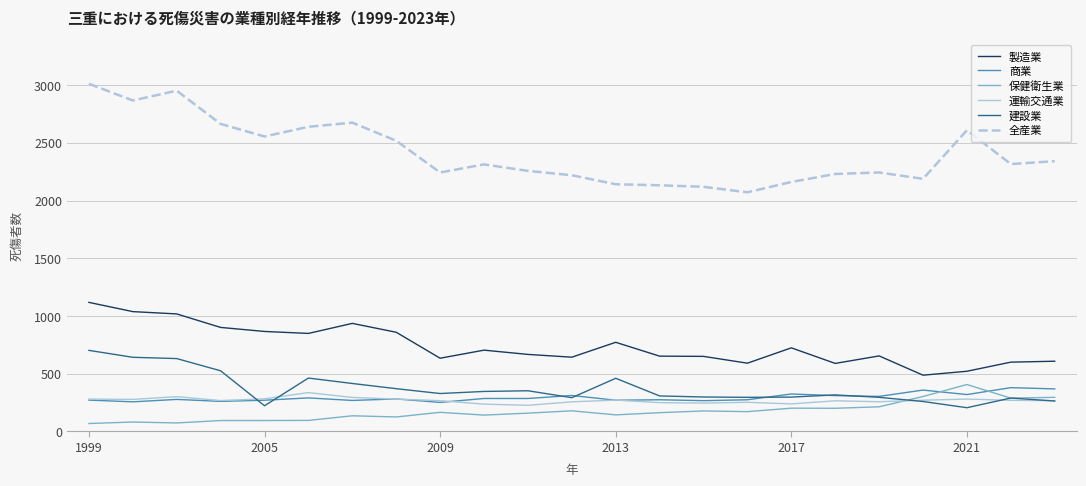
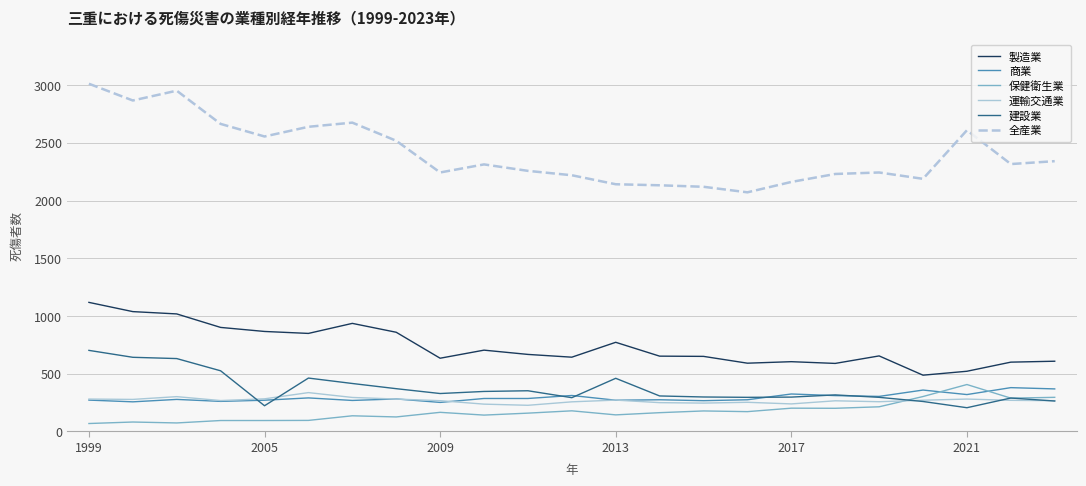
  {
    "製造業": {
      "1999": 1120,
      "2005": 870,
      "2009": 630,
      "2013": 770,
-     "2017": 720,
+     "2017": 600,
      "2021": 520
    },
    "商業": {
      "2017": 320,
      "2021": 320
    },
    "建設業": {
      "1999": 700,
      "2005": 220,
      "2009": 330,
      "2013": 460,
      "2017": 300,
      "2021": 200
    }
  }
